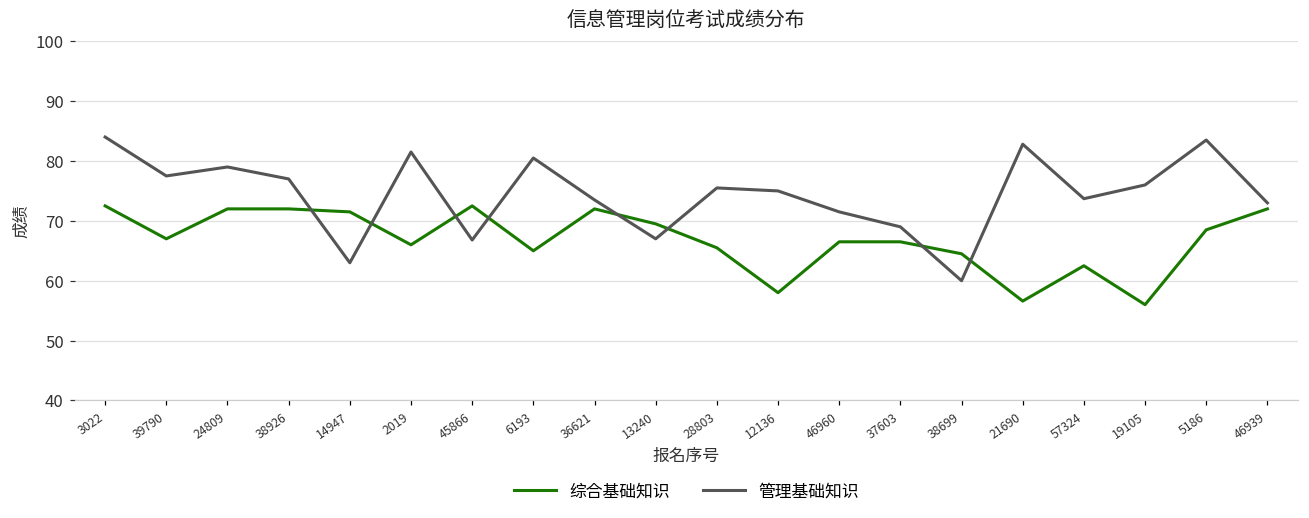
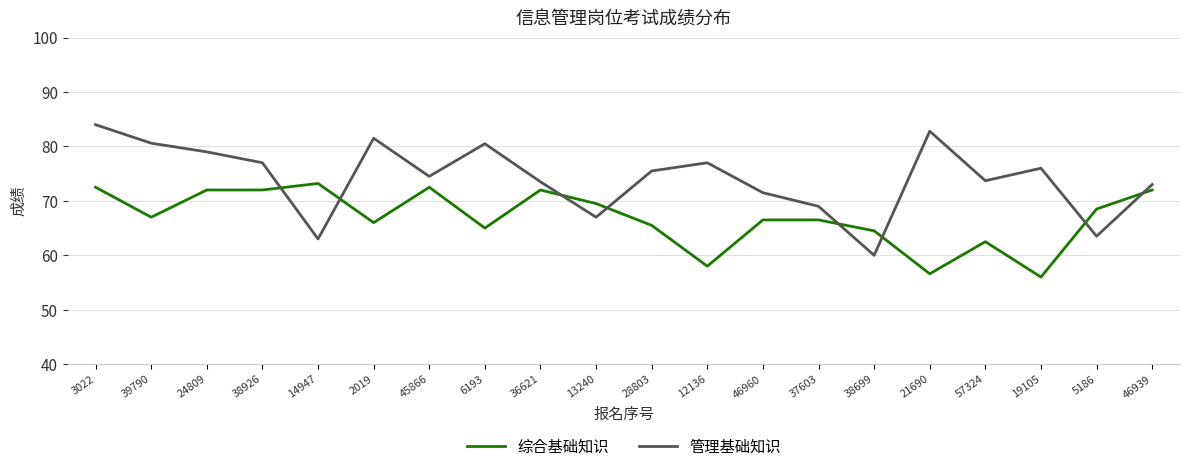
  {
    "综合基础知识": {
      "3022": 73,
      "39790": 67,
      "24809": 72,
      "38926": 72,
-     "14947": 72,
+     "14947": 73,
      "2019": 66,
      "45866": 73,
      "6193": 65,
      "36621": 72,
      "13240": 70,
      "28803": 66,
      "12136": 58,
      "46960": 67,
      "37603": 67,
      "38699": 65,
      "21690": 57,
      "57324": 63,
      "19105": 56,
      "5186": 69,
      "46939": 72
    },
    "管理基础知识": {
      "3022": 84,
-     "39790": 78,
+     "39790": 81,
      "24809": 79,
      "38926": 77,
      "14947": 63,
      "2019": 82,
-     "45866": 67,
+     "45866": 75,
      "6193": 81,
      "36621": 74,
      "13240": 67,
      "28803": 76,
-     "12136": 75,
+     "12136": 77,
      "46960": 72,
      "37603": 69,
      "38699": 60,
      "21690": 83,
      "57324": 74,
      "19105": 76,
-     "5186": 84,
+     "5186": 64,
      "46939": 73
    }
  }
